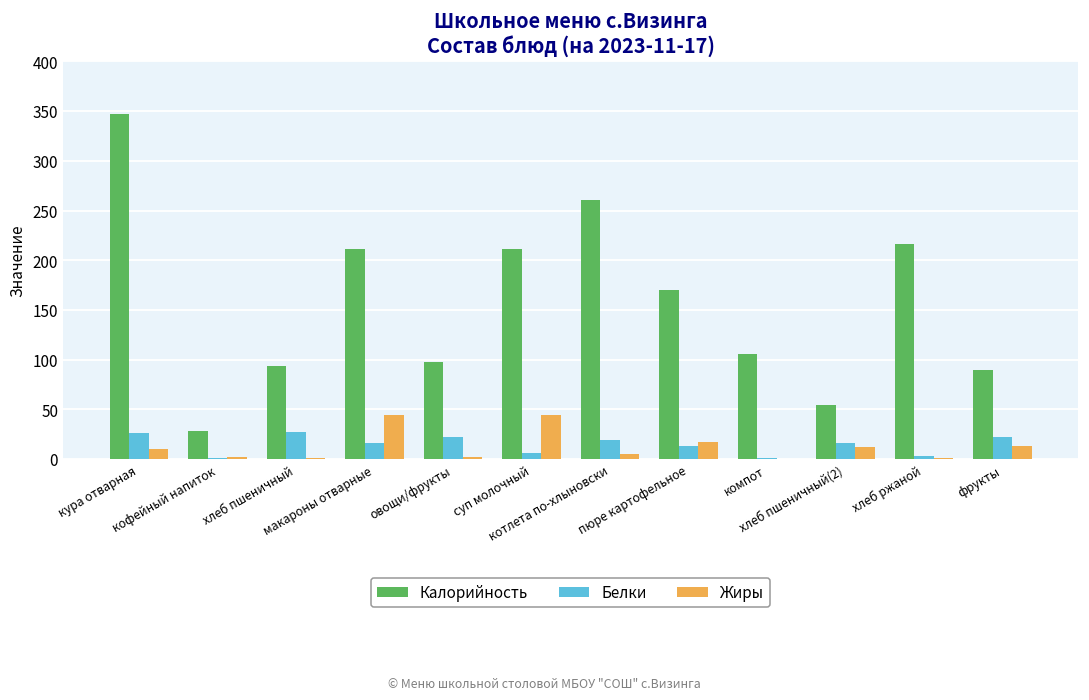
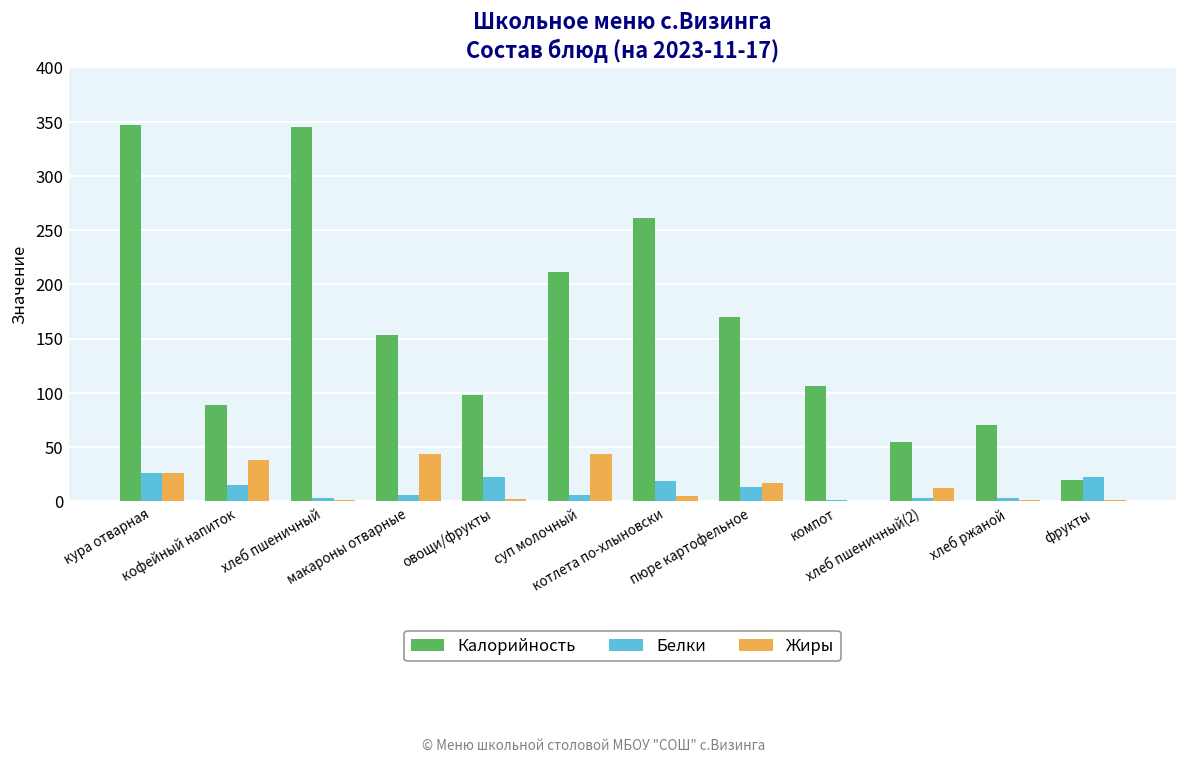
  {
    "Калорийность": {
      "кура отварная": 350,
-     "кофейный напиток": 30,
-     "хлеб пшеничный": 90,
-     "макароны отварные": 210,
+     "кофейный напиток": 90,
+     "хлеб пшеничный": 350,
+     "макароны отварные": 150,
      "овощи/фрукты": 100,
      "суп молочный": 210,
      "котлета по-хлыновски": 260,
      "пюре картофельное": 170,
      "компот": 110,
      "хлеб пшеничный(2)": 60,
-     "хлеб ржаной": 220,
-     "фрукты": 90
+     "хлеб ржаной": 70,
+     "фрукты": 20
    },
    "Белки": {
      "кура отварная": 30,
-     "кофейный напиток": 0,
-     "хлеб пшеничный": 30,
-     "макароны отварные": 20,
+     "кофейный напиток": 20,
+     "хлеб пшеничный": 0,
+     "макароны отварные": 10,
      "овощи/фрукты": 20,
      "суп молочный": 10,
      "котлета по-хлыновски": 20,
      "пюре картофельное": 10,
-     "хлеб пшеничный(2)": 20,
+     "хлеб пшеничный(2)": 0,
      "хлеб ржаной": 0,
      "фрукты": 20
    },
    "Жиры": {
-     "кура отварная": 10,
-     "кофейный напиток": 0,
+     "кура отварная": 30,
+     "кофейный напиток": 40,
      "макароны отварные": 40,
      "суп молочный": 40,
      "котлета по-хлыновски": 10,
      "пюре картофельное": 20,
      "компот": 0,
      "хлеб пшеничный(2)": 10,
-     "фрукты": 10
+     "фрукты": 0
    }
  }
